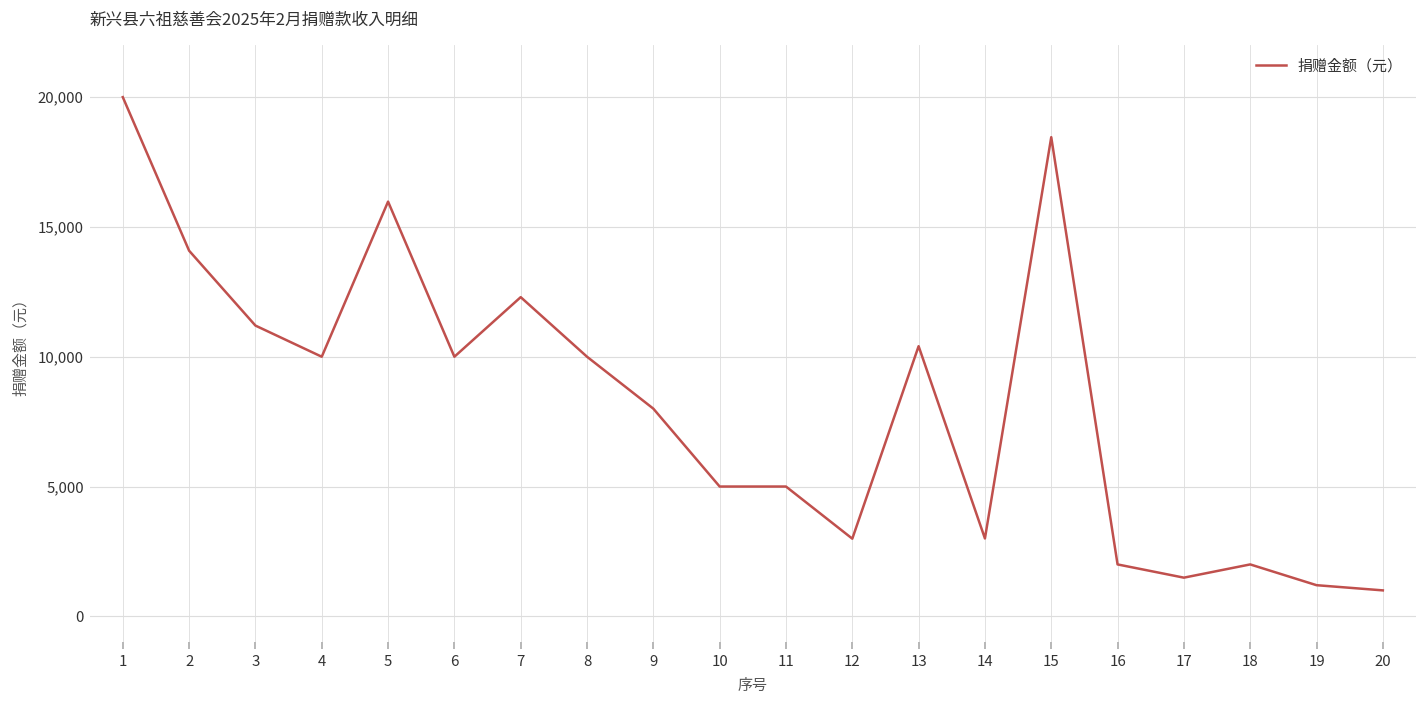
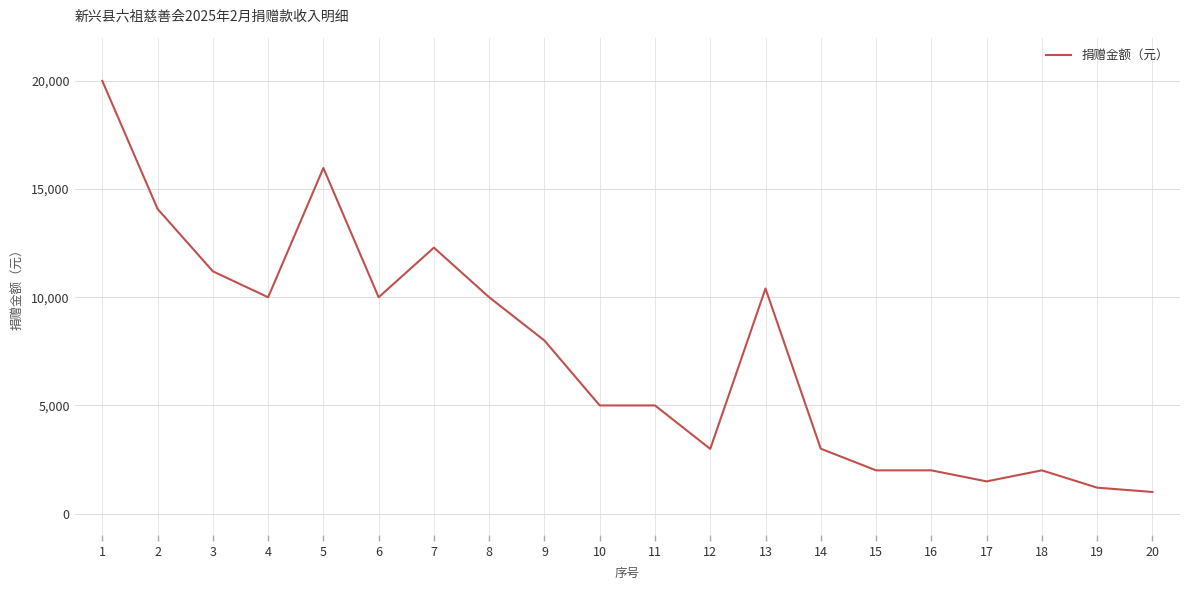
  {
    "1": "20,000",
    "2": "14,100",
    "3": "11,200",
    "4": "10,000",
    "5": "16,000",
    "6": "10,000",
    "7": "12,300",
    "8": "10,000",
    "9": "8,000",
    "10": "5,000",
    "11": "5,000",
    "12": "3,000",
    "13": "10,400",
    "14": "3,000",
-   "15": "18,500",
+   "15": "2,000",
    "16": "2,000",
    "17": "1,500",
    "18": "2,000",
    "19": "1,200",
    "20": "1,000"
  }
